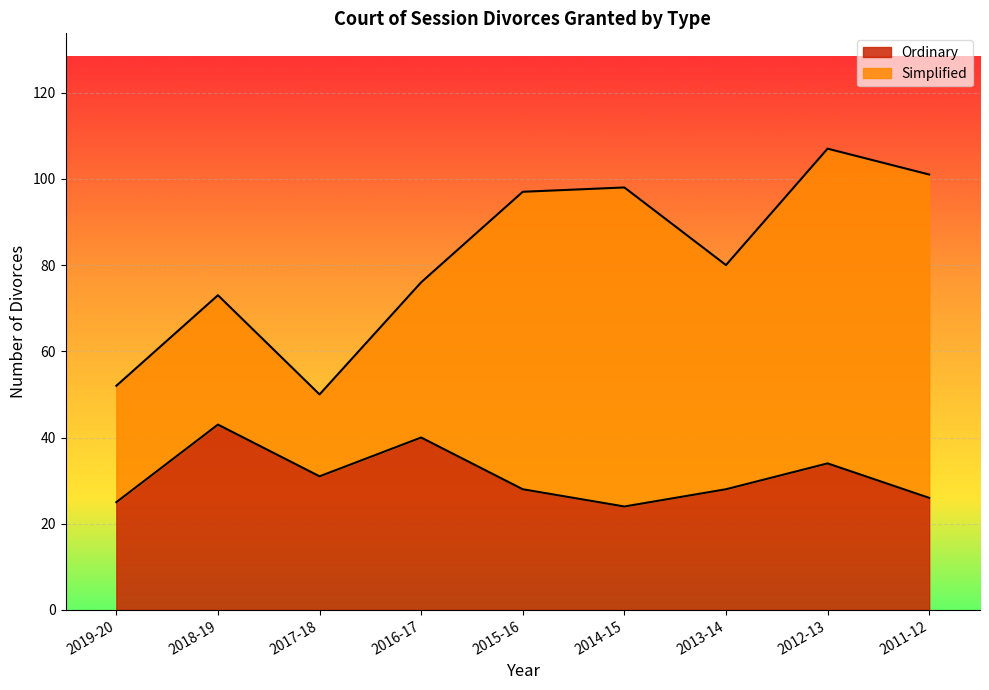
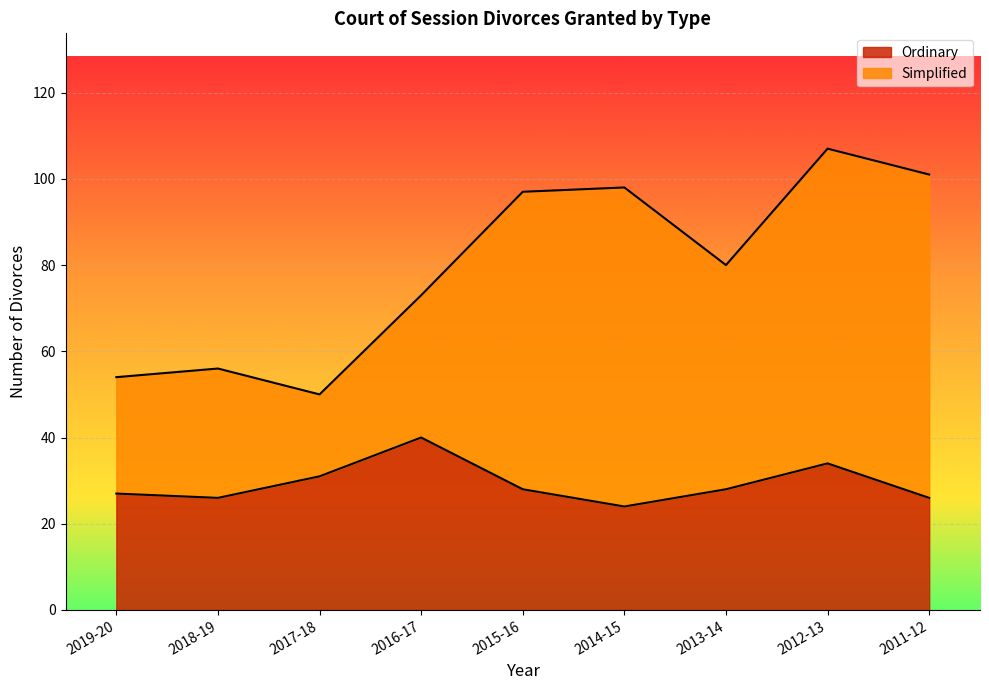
  {
    "Ordinary": {
-     "2019-20": 25,
-     "2018-19": 43,
+     "2019-20": 27,
+     "2018-19": 26,
      "2017-18": 31,
      "2016-17": 40,
      "2015-16": 28,
      "2014-15": 24,
      "2013-14": 28,
      "2012-13": 34,
      "2011-12": 26
    },
    "Simplified": {
      "2019-20": 27,
      "2018-19": 30,
      "2017-18": 19,
-     "2016-17": 36,
+     "2016-17": 33,
      "2015-16": 69,
      "2014-15": 74,
      "2013-14": 52,
      "2012-13": 73,
      "2011-12": 75
    }
  }
